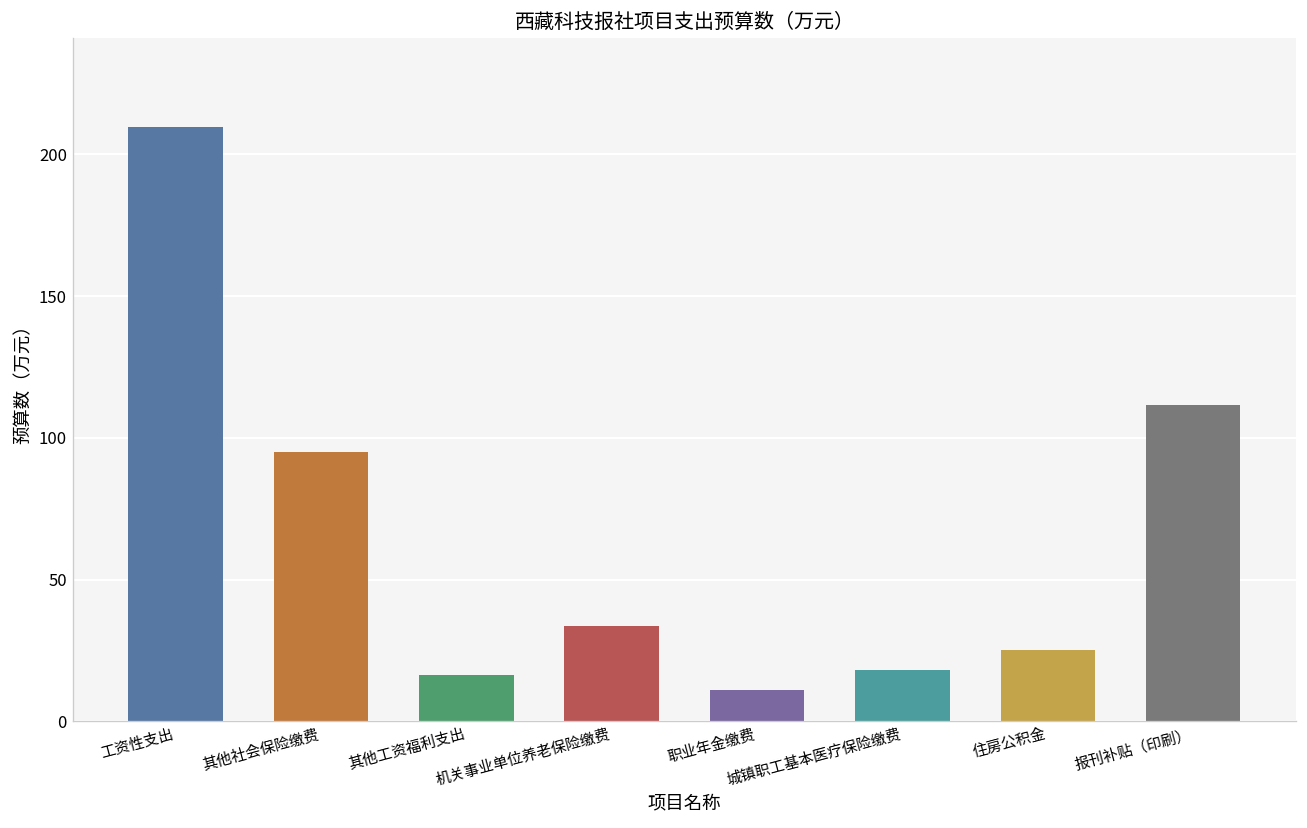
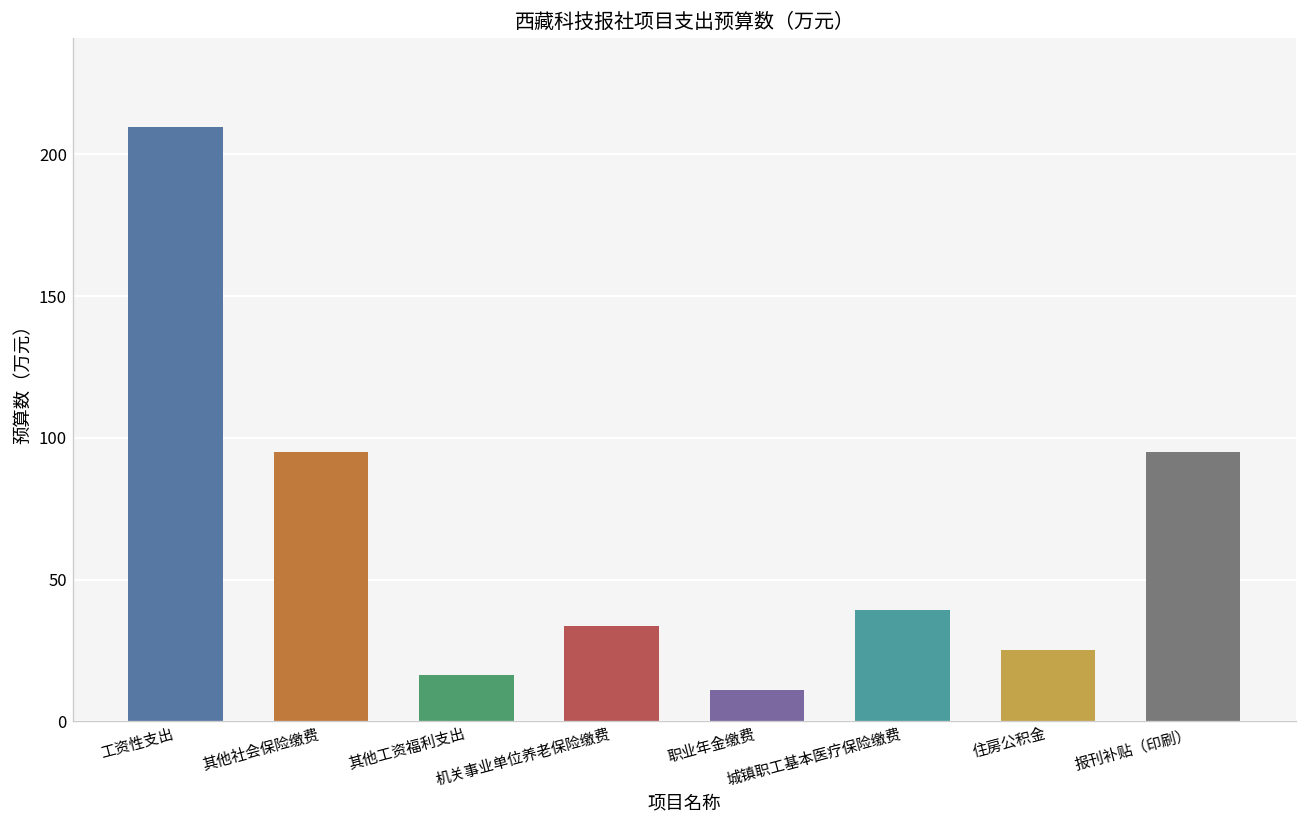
  {
    "工资性支出": 210,
    "其他社会保险缴费": 95,
    "其他工资福利支出": 16,
    "机关事业单位养老保险缴费": 34,
    "职业年金缴费": 11,
-   "城镇职工基本医疗保险缴费": 18,
+   "城镇职工基本医疗保险缴费": 39,
    "住房公积金": 25,
-   "报刊补贴（印刷）": 112
+   "报刊补贴（印刷）": 95
  }
